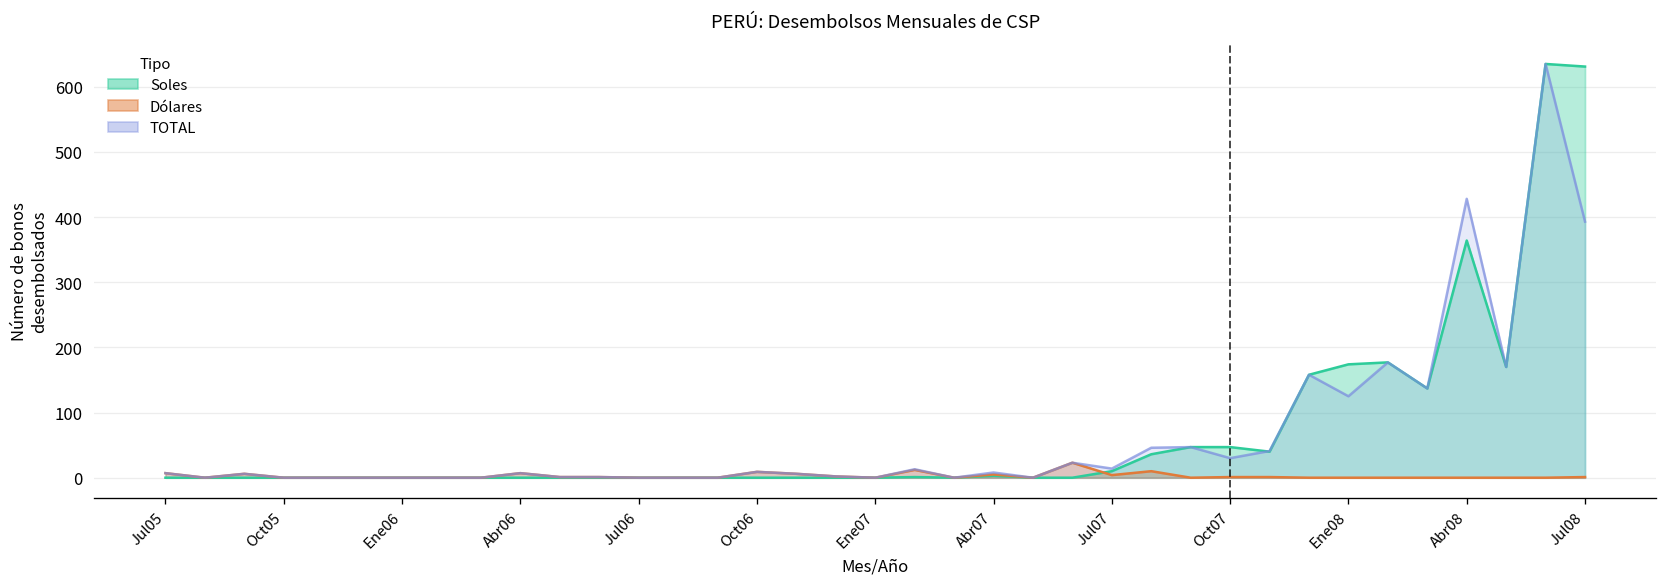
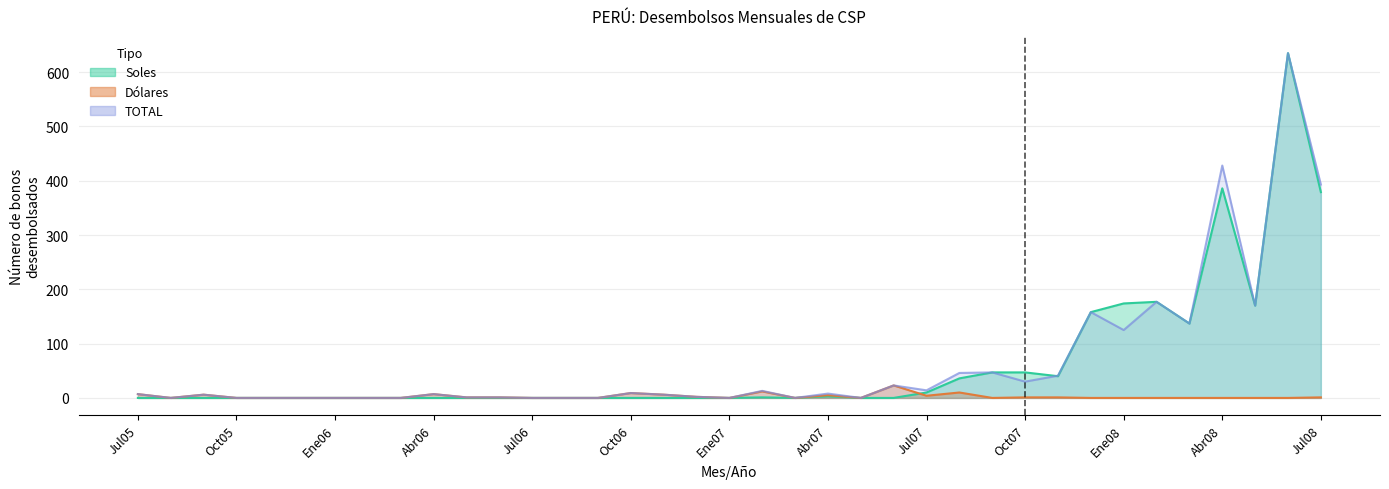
  {
    "Soles": {
      "Jul05": 0,
      "Abr06": 0,
      "Oct06": 0,
      "Oct07": 50,
      "Ene08": 170,
-     "Abr08": 360,
-     "Jul08": 630
+     "Abr08": 390,
+     "Jul08": 380
    },
    "Dólares": {
      "Jul07": 0,
      "Oct07": 0,
      "Ene08": 0,
      "Abr08": 0,
      "Jul08": 0
    },
    "TOTAL": {
      "Oct07": 30,
      "Ene08": 130,
      "Abr08": 430,
      "Jul08": 390
    }
  }
